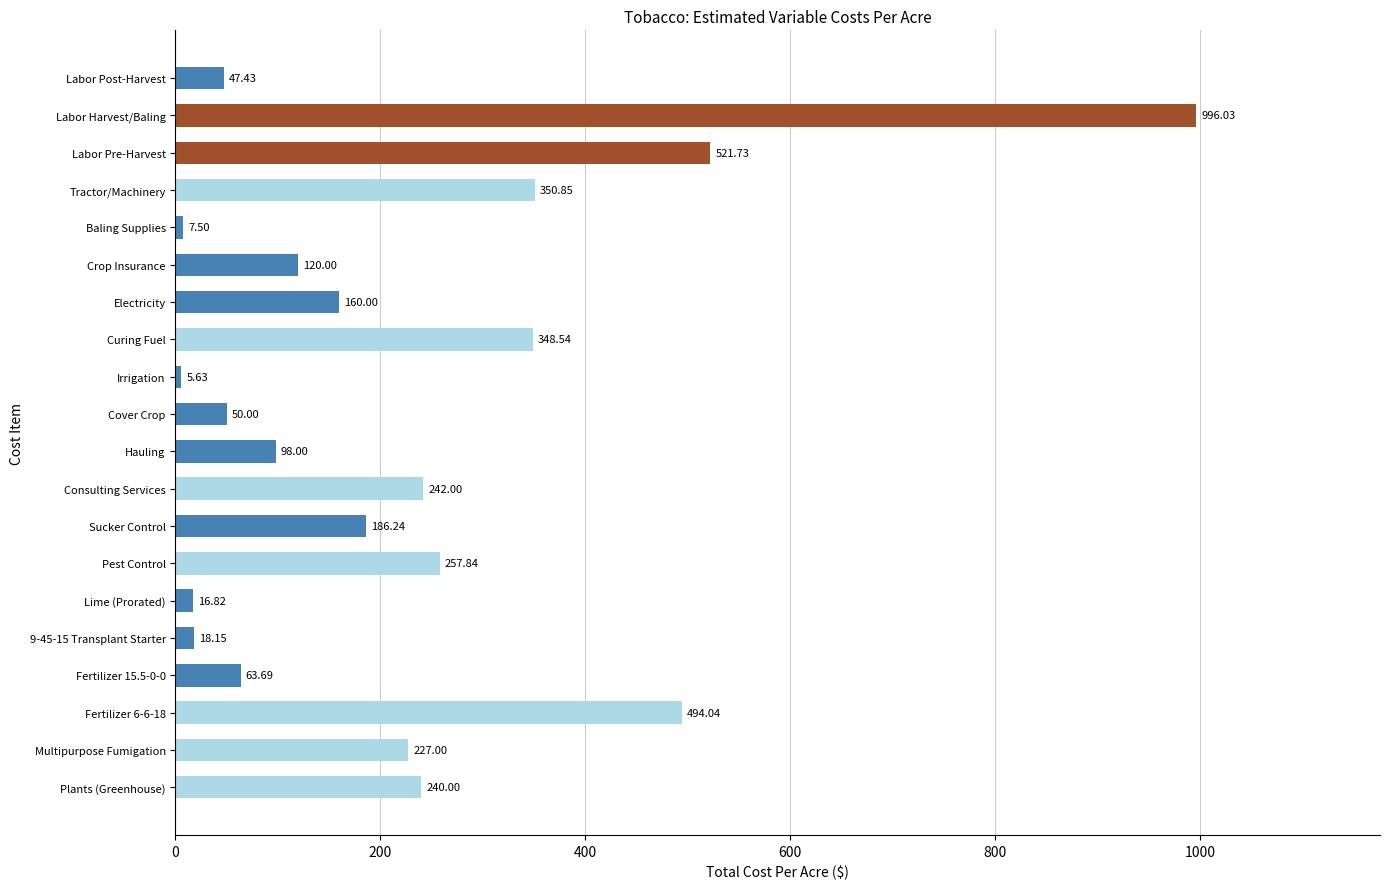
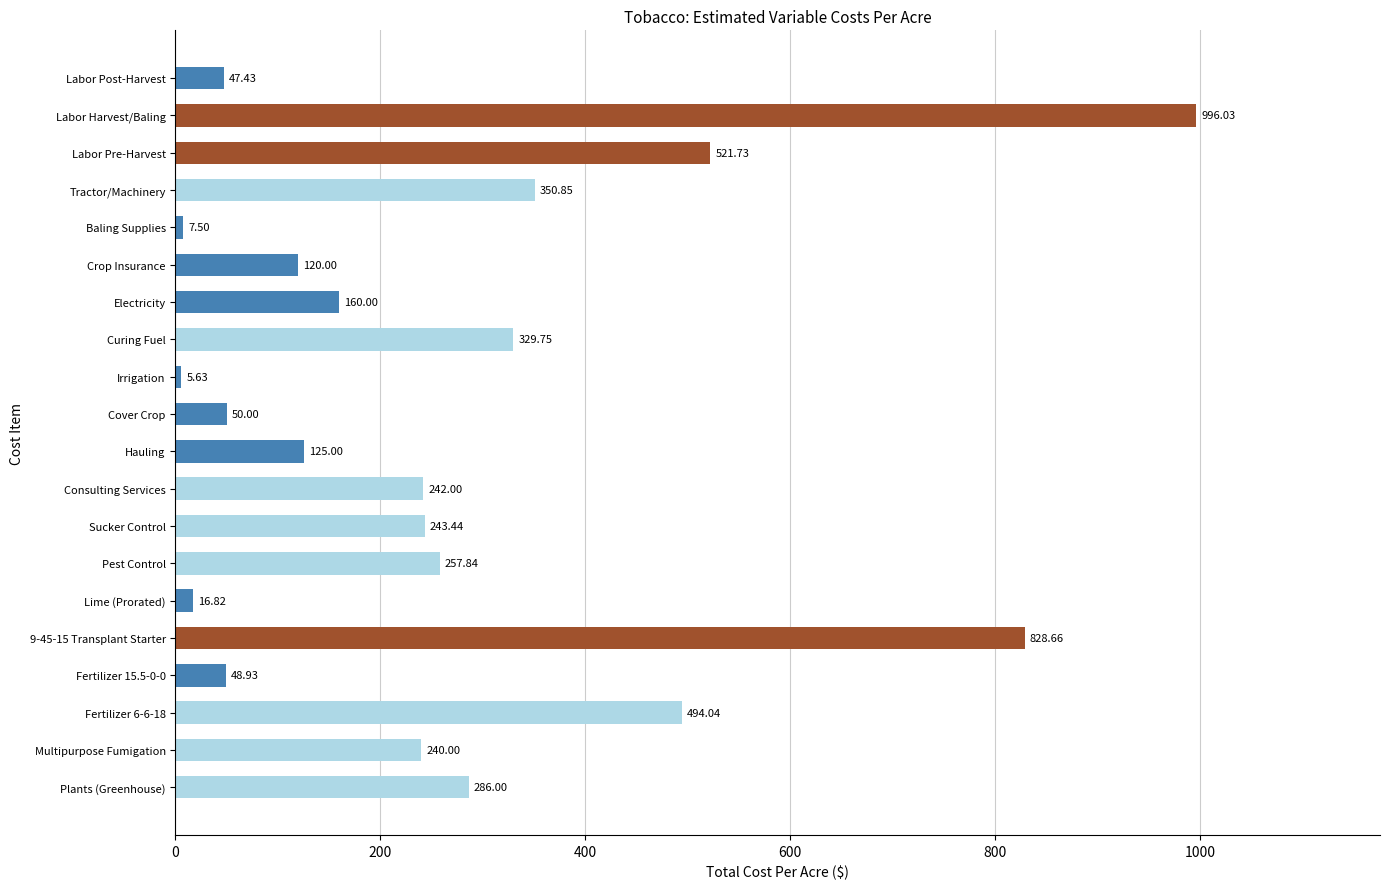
  {
    "Labor Post-Harvest": 47.43,
    "Labor Harvest/Baling": 996.03,
    "Labor Pre-Harvest": 521.73,
    "Tractor/Machinery": 350.85,
    "Baling Supplies": 7.50,
    "Crop Insurance": 120.00,
    "Electricity": 160.00,
-   "Curing Fuel": 348.54,
+   "Curing Fuel": 329.75,
    "Irrigation": 5.63,
    "Cover Crop": 50.00,
-   "Hauling": 98.00,
+   "Hauling": 125.00,
    "Consulting Services": 242.00,
-   "Sucker Control": 186.24,
+   "Sucker Control": 243.44,
    "Pest Control": 257.84,
    "Lime (Prorated)": 16.82,
-   "9-45-15 Transplant Starter": 18.15,
-   "Fertilizer 15.5-0-0": 63.69,
+   "9-45-15 Transplant Starter": 828.66,
+   "Fertilizer 15.5-0-0": 48.93,
    "Fertilizer 6-6-18": 494.04,
-   "Multipurpose Fumigation": 227.00,
-   "Plants (Greenhouse)": 240.00
+   "Multipurpose Fumigation": 240.00,
+   "Plants (Greenhouse)": 286.00
  }
